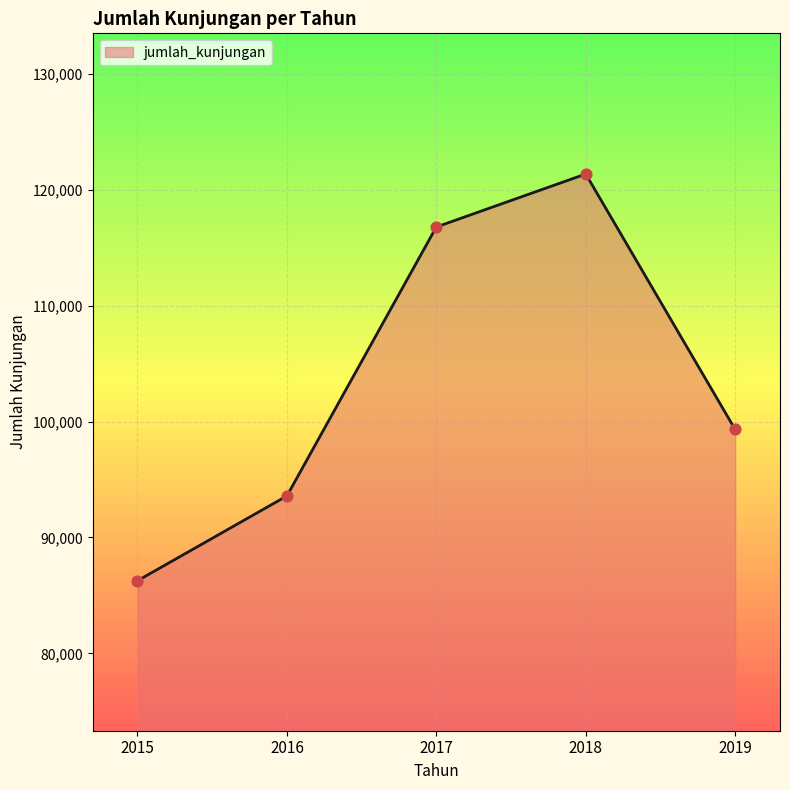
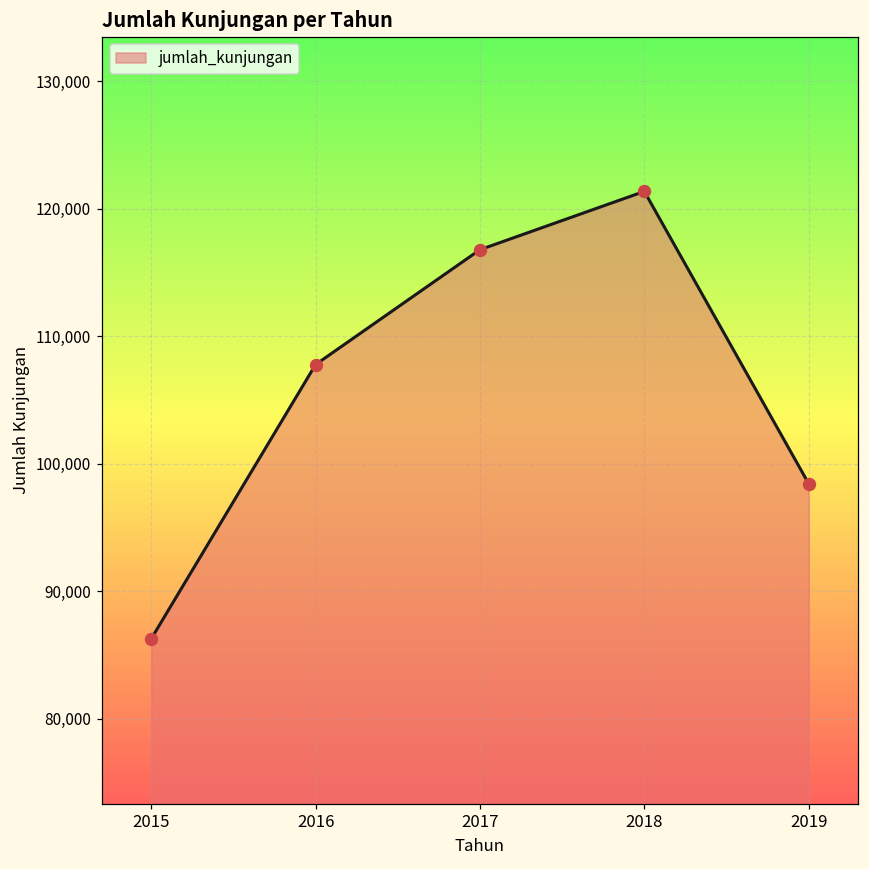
  {
    "2015": "86,300",
-   "2016": "93,600",
+   "2016": "107,800",
    "2017": "116,800",
    "2018": "121,400",
-   "2019": "99,300"
+   "2019": "98,400"
  }
